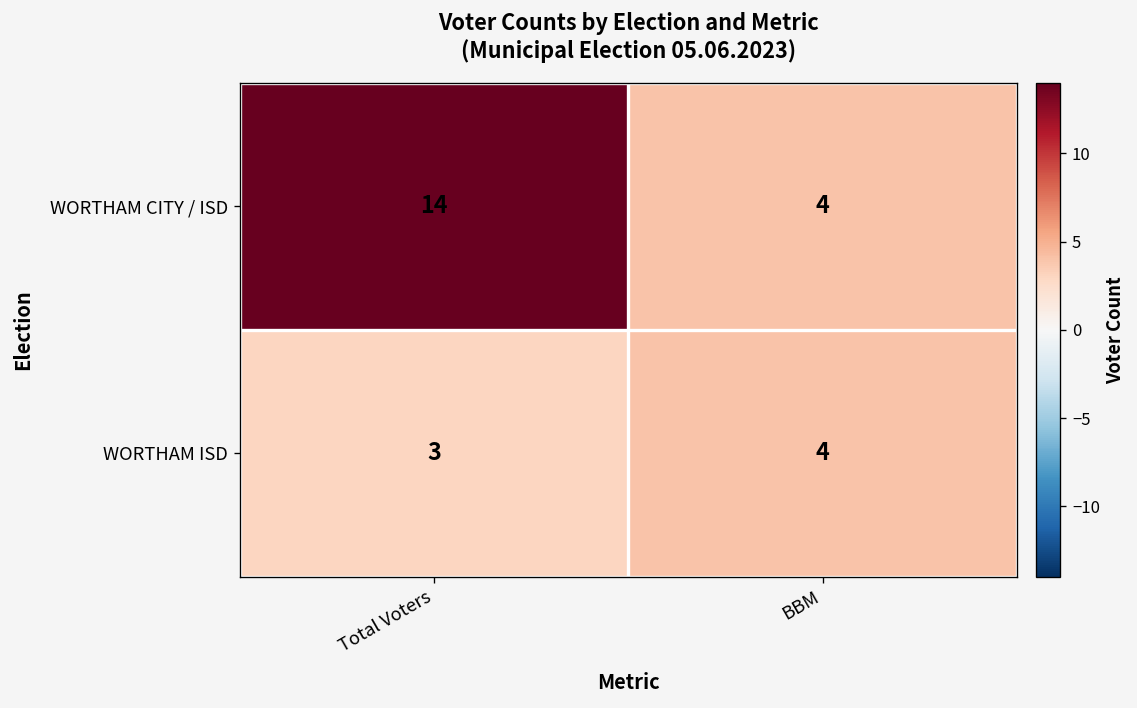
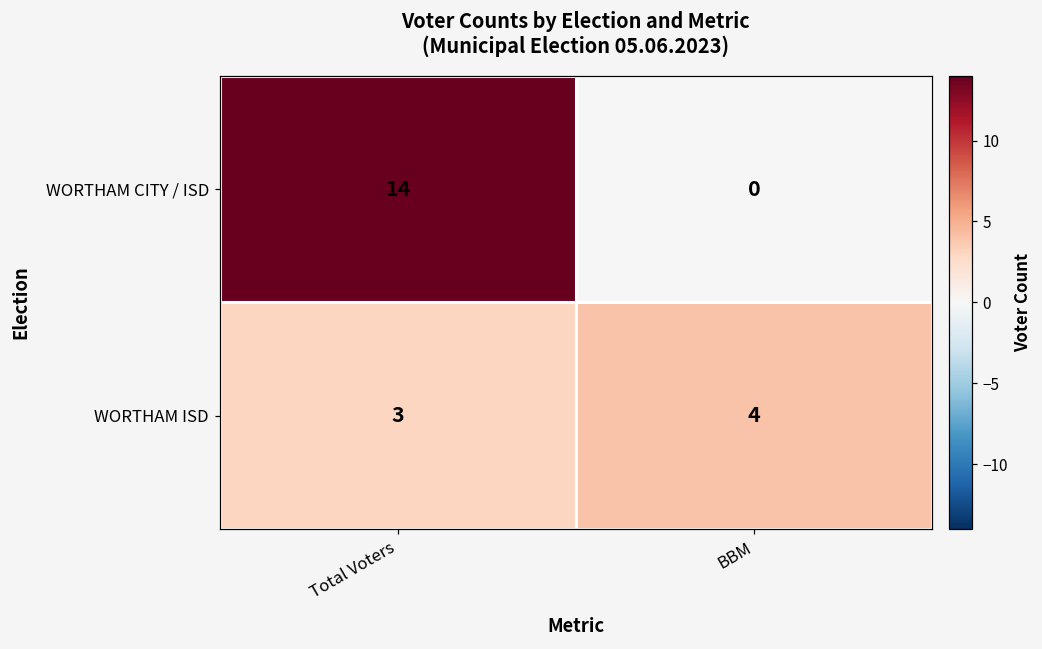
  {
    "WORTHAM CITY / ISD": {
      "Total Voters": 14,
-     "BBM": 4
+     "BBM": 0
    },
    "WORTHAM ISD": {
      "Total Voters": 3,
      "BBM": 4
    }
  }
